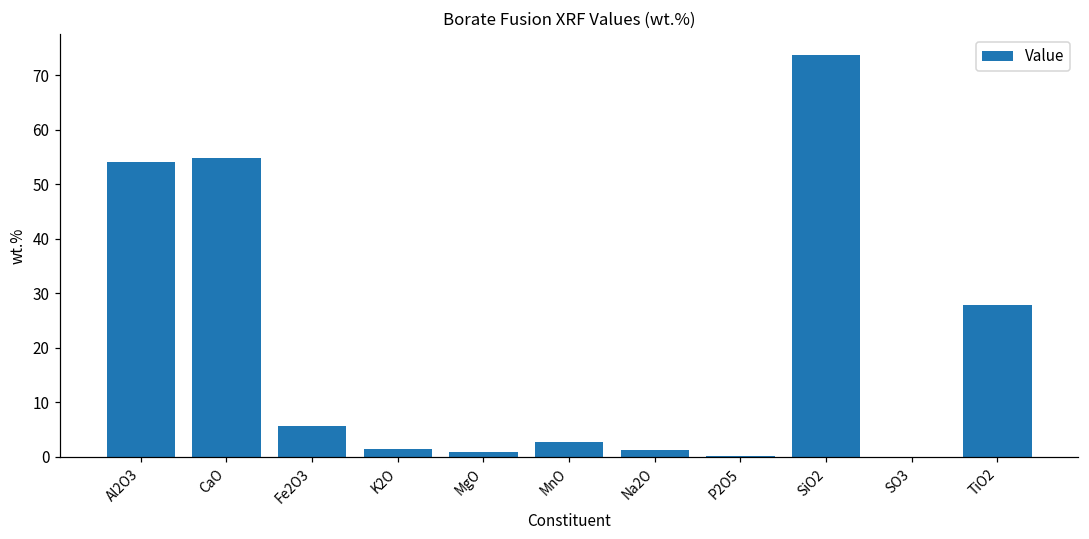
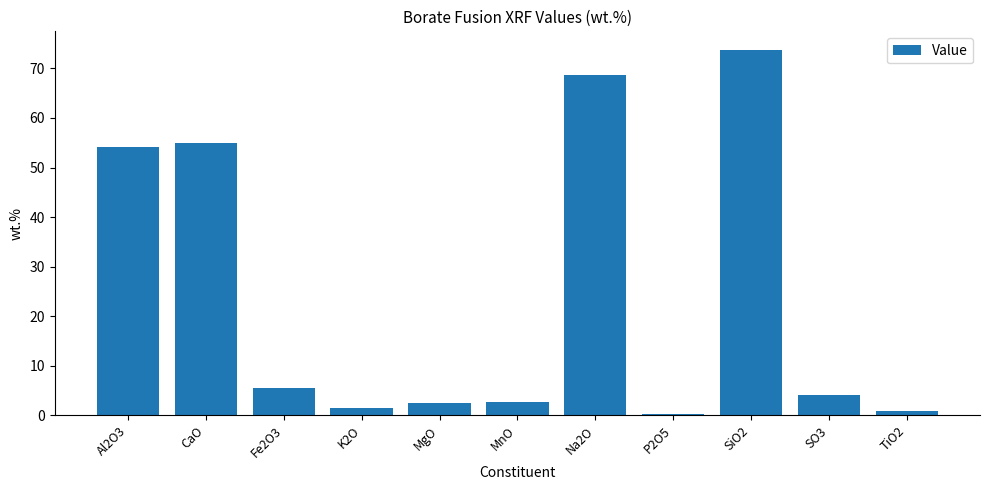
  {
    "Al2O3": 54,
    "CaO": 55,
    "Fe2O3": 6,
    "K2O": 2,
-   "MgO": 1,
+   "MgO": 2,
    "MnO": 3,
-   "Na2O": 1,
+   "Na2O": 69,
    "SiO2": 74,
-   "SO3": 0,
-   "TiO2": 28
+   "SO3": 4,
+   "TiO2": 1
  }
